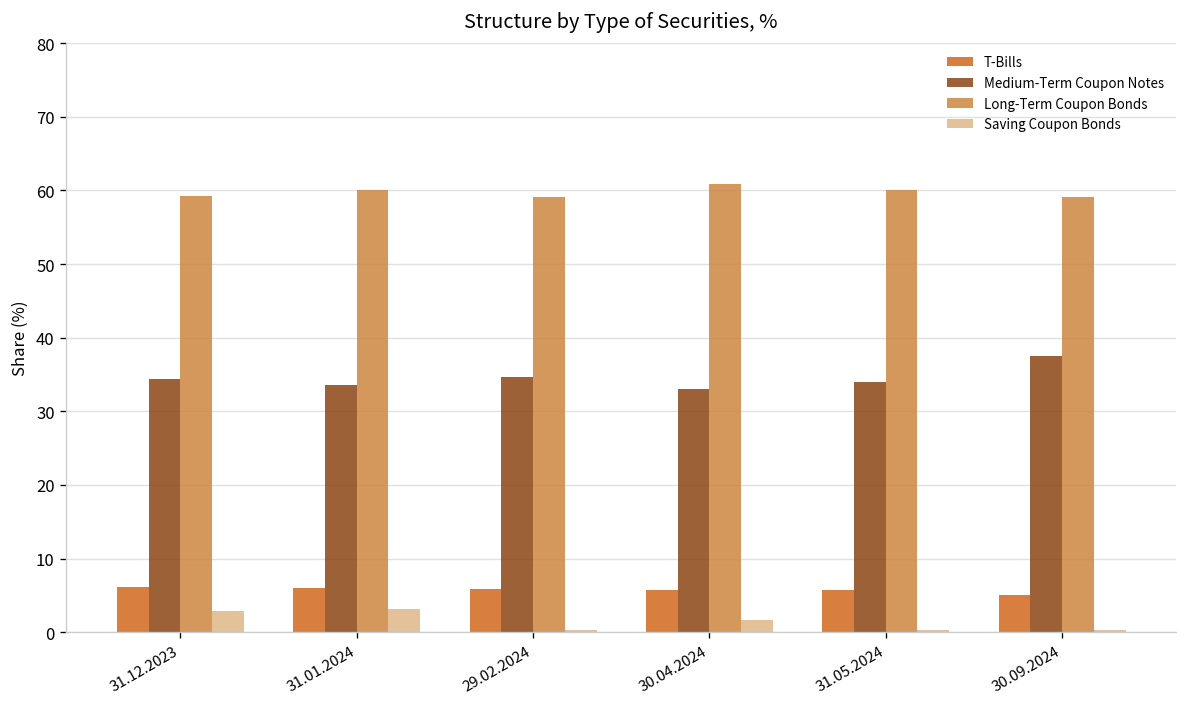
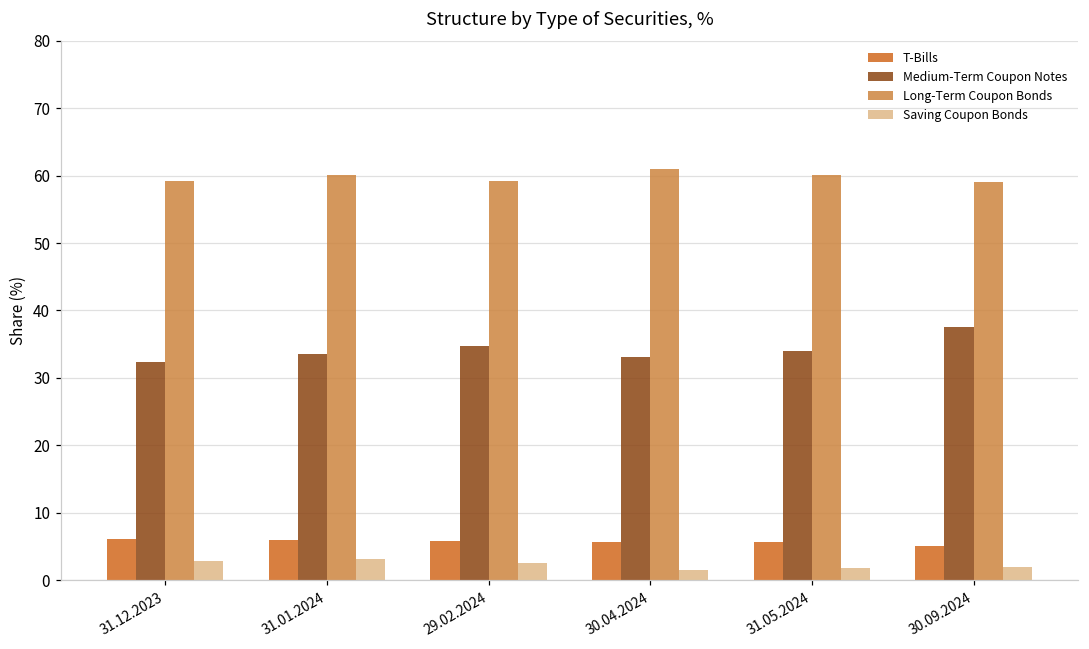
  {
    "Medium-Term Coupon Notes": {
-     "31.12.2023": 34,
+     "31.12.2023": 32,
      "31.01.2024": 34,
      "29.02.2024": 35,
      "30.04.2024": 33,
      "31.05.2024": 34,
      "30.09.2024": 38
    },
    "Saving Coupon Bonds": {
      "31.12.2023": 3,
      "31.01.2024": 3,
-     "29.02.2024": 0,
+     "29.02.2024": 3,
      "30.04.2024": 2,
-     "31.05.2024": 0,
-     "30.09.2024": 0
+     "31.05.2024": 2,
+     "30.09.2024": 2
    }
  }
